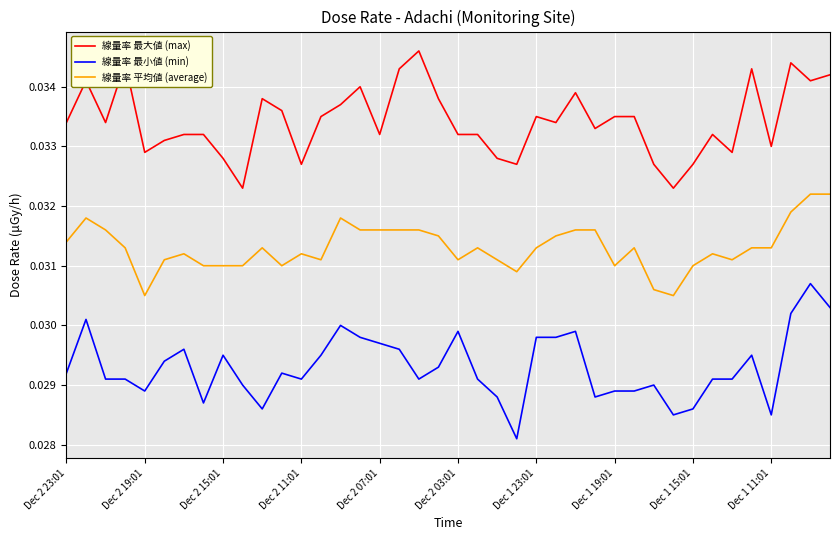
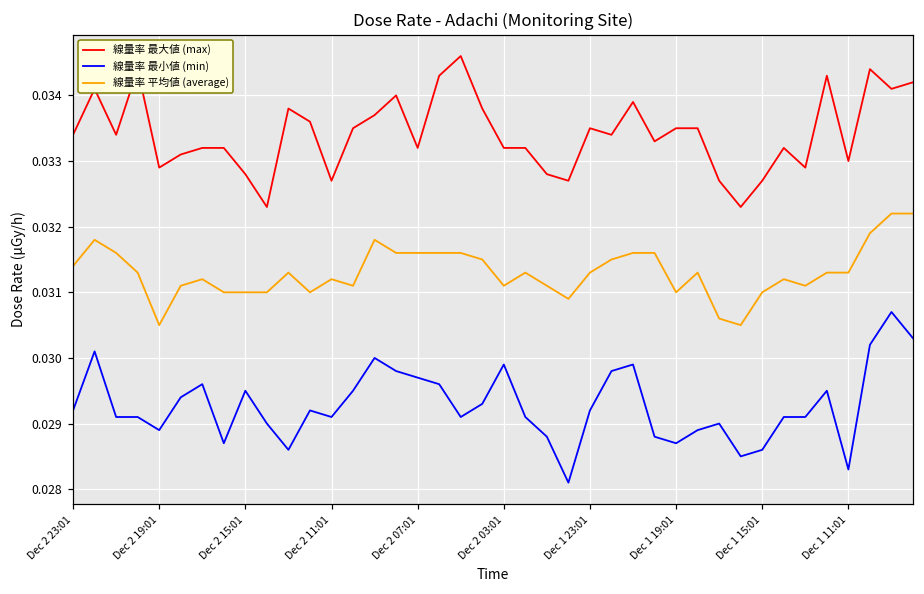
  {
    "線量率 最大値 (max)": {
      "Dec 2 23:01": 0.0334,
      "Dec 2 19:01": 0.0329,
      "Dec 2 15:01": 0.0328,
      "Dec 2 11:01": 0.0327,
      "Dec 2 07:01": 0.0332,
      "Dec 2 03:01": 0.0332,
      "Dec 1 23:01": 0.0335,
      "Dec 1 19:01": 0.0335,
      "Dec 1 15:01": 0.0327,
      "Dec 1 11:01": 0.0330
    },
    "線量率 最小値 (min)": {
      "Dec 2 23:01": 0.0292,
      "Dec 2 19:01": 0.0289,
      "Dec 2 15:01": 0.0295,
      "Dec 2 11:01": 0.0291,
      "Dec 2 07:01": 0.0297,
      "Dec 2 03:01": 0.0299,
-     "Dec 1 23:01": 0.0298,
-     "Dec 1 19:01": 0.0289,
+     "Dec 1 23:01": 0.0292,
+     "Dec 1 19:01": 0.0287,
      "Dec 1 15:01": 0.0286,
-     "Dec 1 11:01": 0.0285
+     "Dec 1 11:01": 0.0283
    },
    "線量率 平均値 (average)": {
      "Dec 2 23:01": 0.0314,
      "Dec 2 19:01": 0.0305,
      "Dec 2 15:01": 0.0310,
      "Dec 2 11:01": 0.0312,
      "Dec 2 07:01": 0.0316,
      "Dec 2 03:01": 0.0311,
      "Dec 1 23:01": 0.0313,
      "Dec 1 19:01": 0.0310,
      "Dec 1 15:01": 0.0310,
      "Dec 1 11:01": 0.0313
    }
  }
